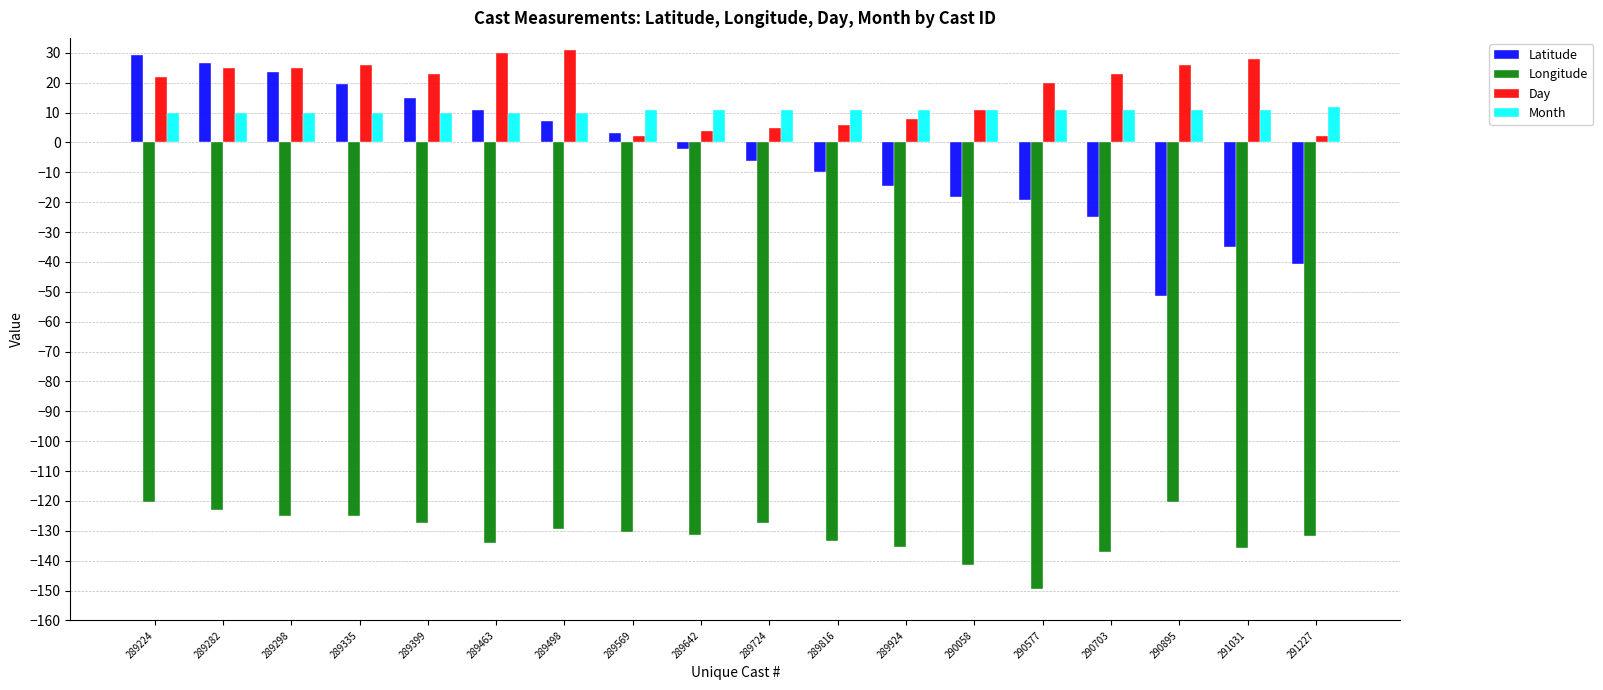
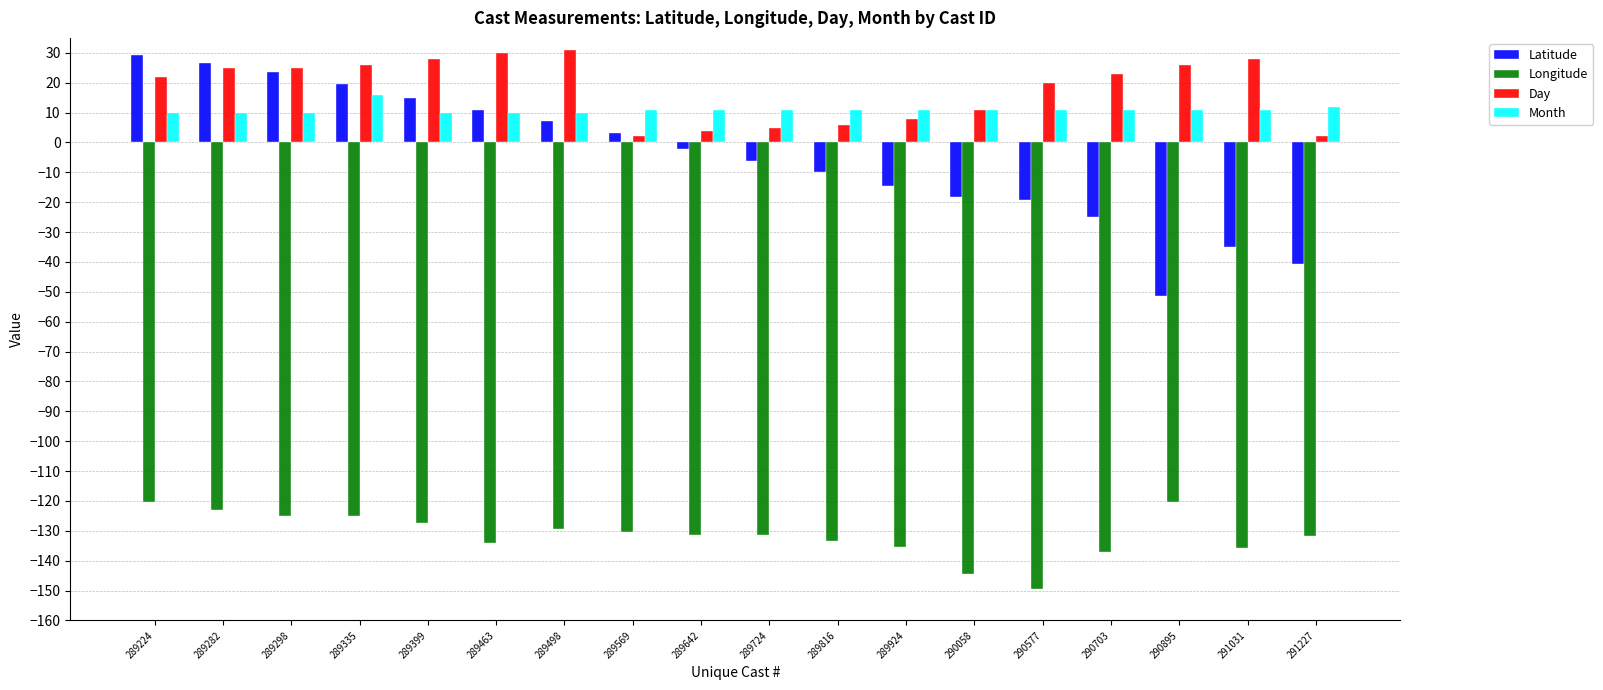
  {
    "Latitude": {
      "289224": 29,
      "289282": 27,
      "289298": 24,
      "289335": 20,
      "289399": 15,
      "289463": 11,
      "289498": 7,
      "289569": 3,
      "289642": -2,
      "289724": -6,
      "289816": -10,
      "289924": -14,
      "290058": -18,
      "290577": -19,
      "290703": -25,
      "290895": -52,
      "291031": -35,
      "291227": -41
    },
    "Longitude": {
      "289224": -120,
      "289282": -123,
      "289298": -125,
      "289335": -125,
      "289399": -128,
      "289463": -134,
      "289498": -129,
      "289569": -131,
      "289642": -131,
-     "289724": -128,
+     "289724": -132,
      "289816": -133,
      "289924": -135,
-     "290058": -141,
+     "290058": -144,
      "290577": -149,
      "290703": -137,
      "290895": -121,
      "291031": -136,
      "291227": -132
    },
    "Day": {
      "289224": 22,
      "289282": 25,
      "289298": 25,
      "289335": 26,
-     "289399": 23,
+     "289399": 28,
      "289463": 30,
      "289498": 31,
      "289569": 2,
      "289642": 4,
      "289724": 5,
      "289816": 6,
      "289924": 8,
      "290058": 11,
      "290577": 20,
      "290703": 23,
      "290895": 26,
      "291031": 28,
      "291227": 2
    },
    "Month": {
      "289224": 10,
      "289282": 10,
      "289298": 10,
-     "289335": 10,
+     "289335": 16,
      "289399": 10,
      "289463": 10,
      "289498": 10,
      "289569": 11,
      "289642": 11,
      "289724": 11,
      "289816": 11,
      "289924": 11,
      "290058": 11,
      "290577": 11,
      "290703": 11,
      "290895": 11,
      "291031": 11,
      "291227": 12
    }
  }
